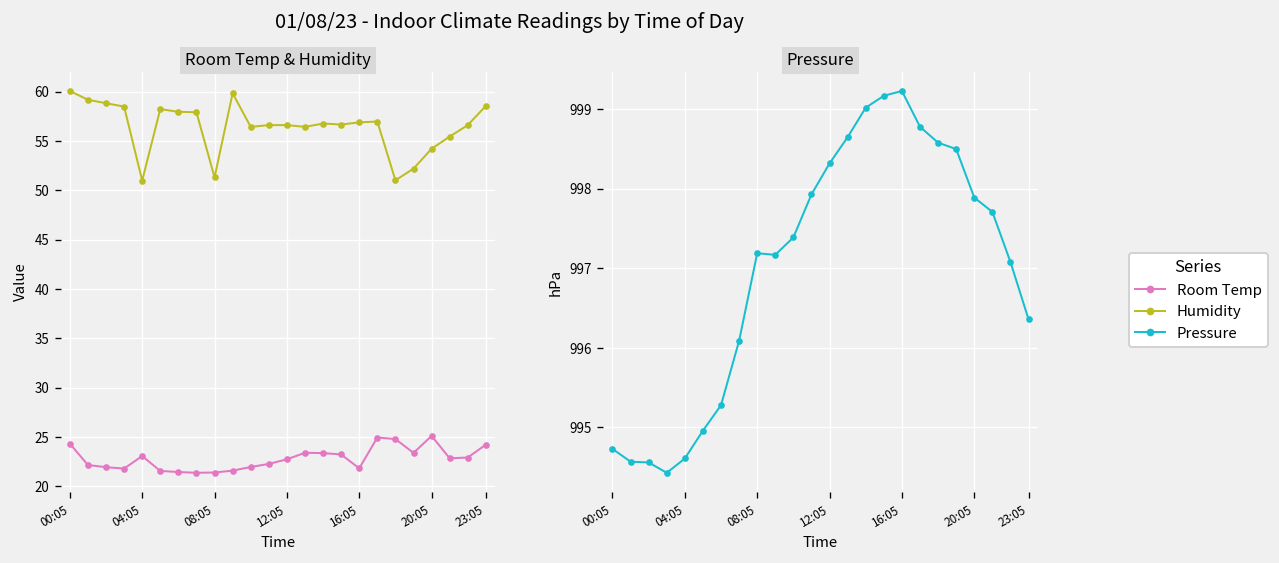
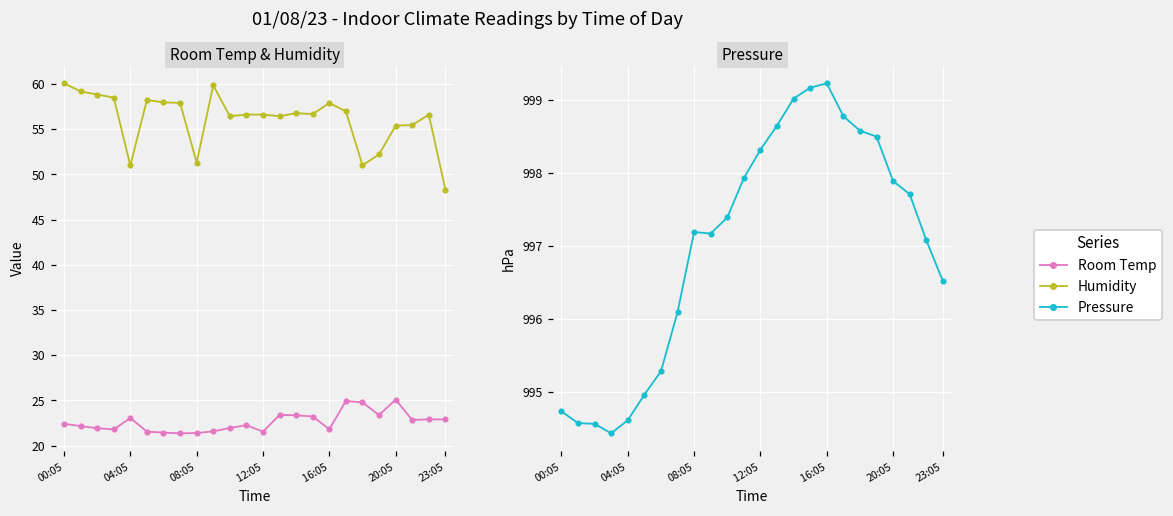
  {
    "Room Temp & Humidity": {
      "Room Temp": {
-       "00:05": 24,
+       "00:05": 22,
        "04:05": 23,
        "08:05": 21,
-       "12:05": 23,
+       "12:05": 22,
        "16:05": 22,
        "20:05": 25,
-       "23:05": 24
+       "23:05": 23
      },
      "Humidity": {
        "00:05": 60,
        "04:05": 51,
        "08:05": 51,
        "12:05": 57,
-       "16:05": 57,
-       "20:05": 54,
-       "23:05": 59
+       "16:05": 58,
+       "20:05": 55,
+       "23:05": 48
      }
    },
    "Pressure": {
      "00:05": 994.7,
      "04:05": 994.6,
      "08:05": 997.2,
      "12:05": 998.3,
      "16:05": 999.2,
      "20:05": 997.9,
-     "23:05": 996.4
+     "23:05": 996.5
    }
  }
